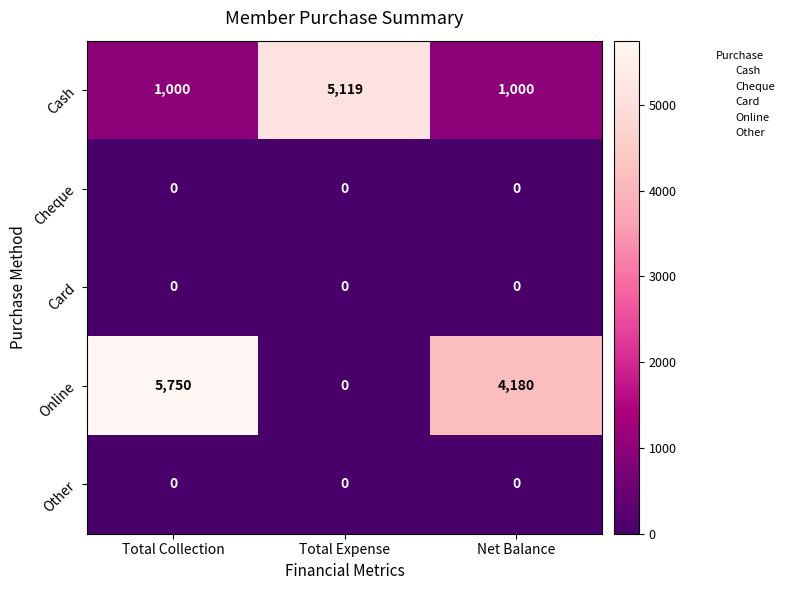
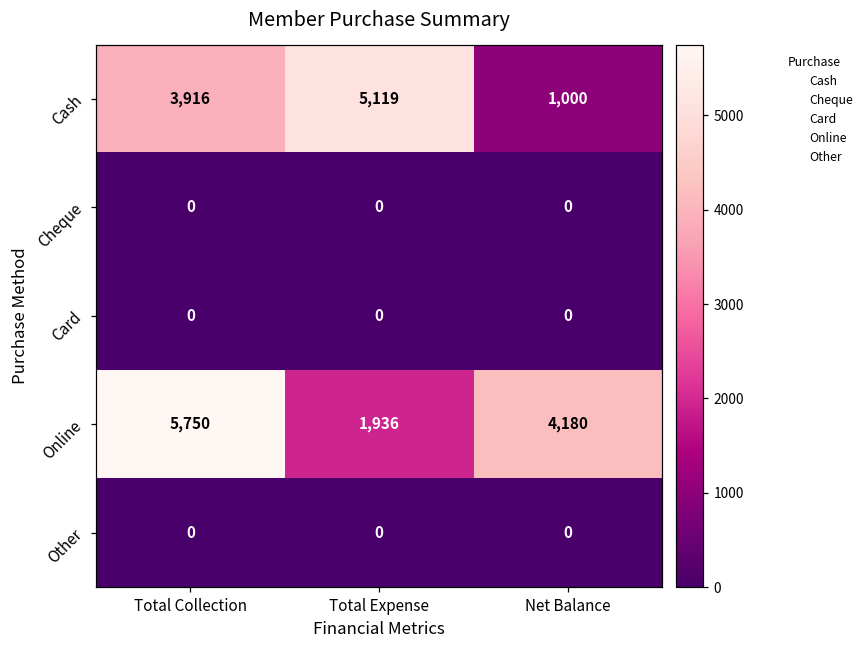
  {
    "Cash": {
-     "Total Collection": "1,000",
+     "Total Collection": "3,916",
      "Total Expense": "5,119",
      "Net Balance": "1,000"
    },
    "Cheque": {
      "Total Collection": "0",
      "Total Expense": "0",
      "Net Balance": "0"
    },
    "Card": {
      "Total Collection": "0",
      "Total Expense": "0",
      "Net Balance": "0"
    },
    "Online": {
      "Total Collection": "5,750",
-     "Total Expense": "0",
+     "Total Expense": "1,936",
      "Net Balance": "4,180"
    },
    "Other": {
      "Total Collection": "0",
      "Total Expense": "0",
      "Net Balance": "0"
    }
  }
